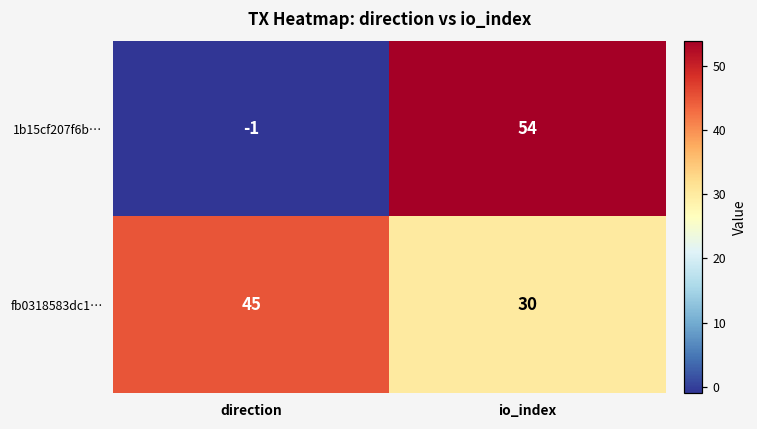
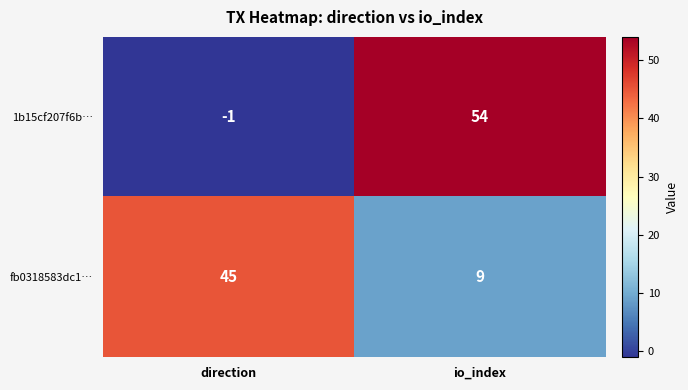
  {
    "1b15cf207f6b…": {
      "direction": -1,
      "io_index": 54
    },
    "fb0318583dc1…": {
      "direction": 45,
-     "io_index": 30
+     "io_index": 9
    }
  }
